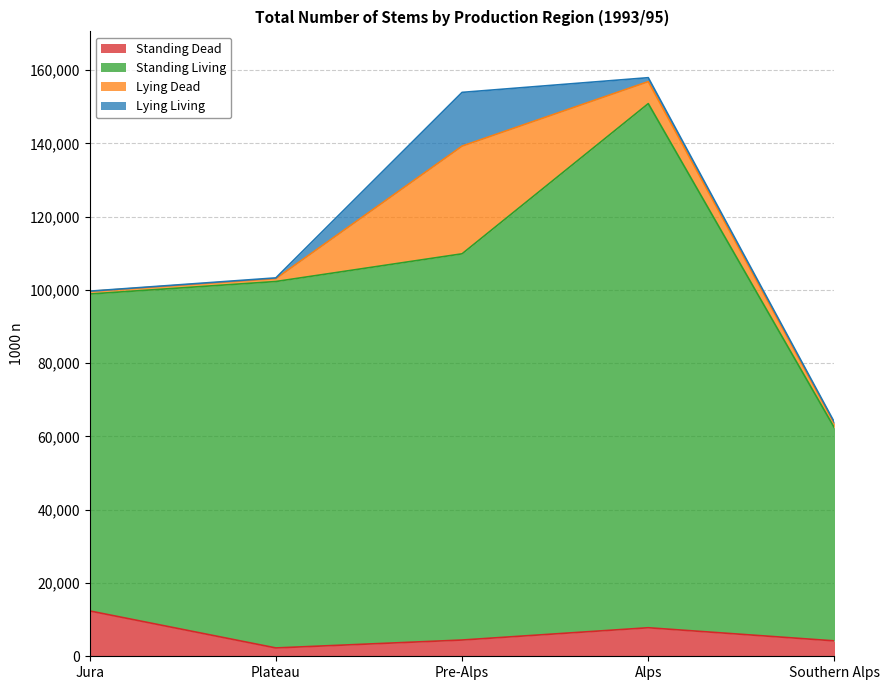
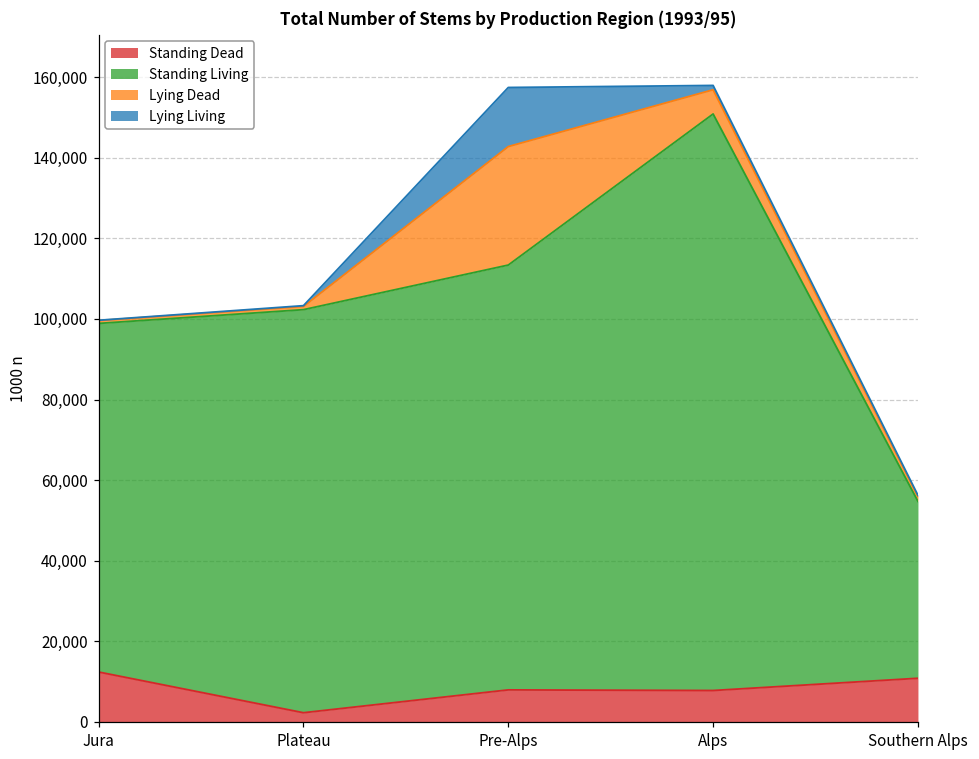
  {
    "Standing Dead": {
      "Jura": "12,000",
      "Plateau": "2,000",
-     "Pre-Alps": "4,000",
+     "Pre-Alps": "8,000",
      "Alps": "8,000",
-     "Southern Alps": "4,000"
+     "Southern Alps": "11,000"
    },
    "Standing Living": {
      "Jura": "87,000",
      "Plateau": "100,000",
      "Pre-Alps": "105,000",
      "Alps": "143,000",
-     "Southern Alps": "58,000"
+     "Southern Alps": "44,000"
    },
    "Lying Dead": {
      "Pre-Alps": "29,000",
      "Alps": "6,000"
    },
    "Lying Living": {
      "Pre-Alps": "15,000",
      "Alps": "1,000"
    }
  }
